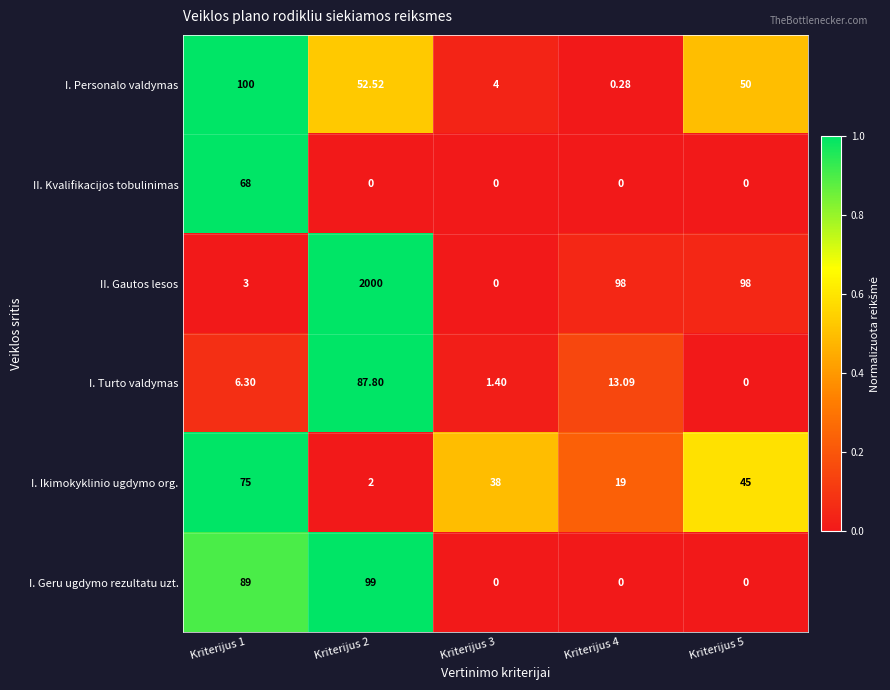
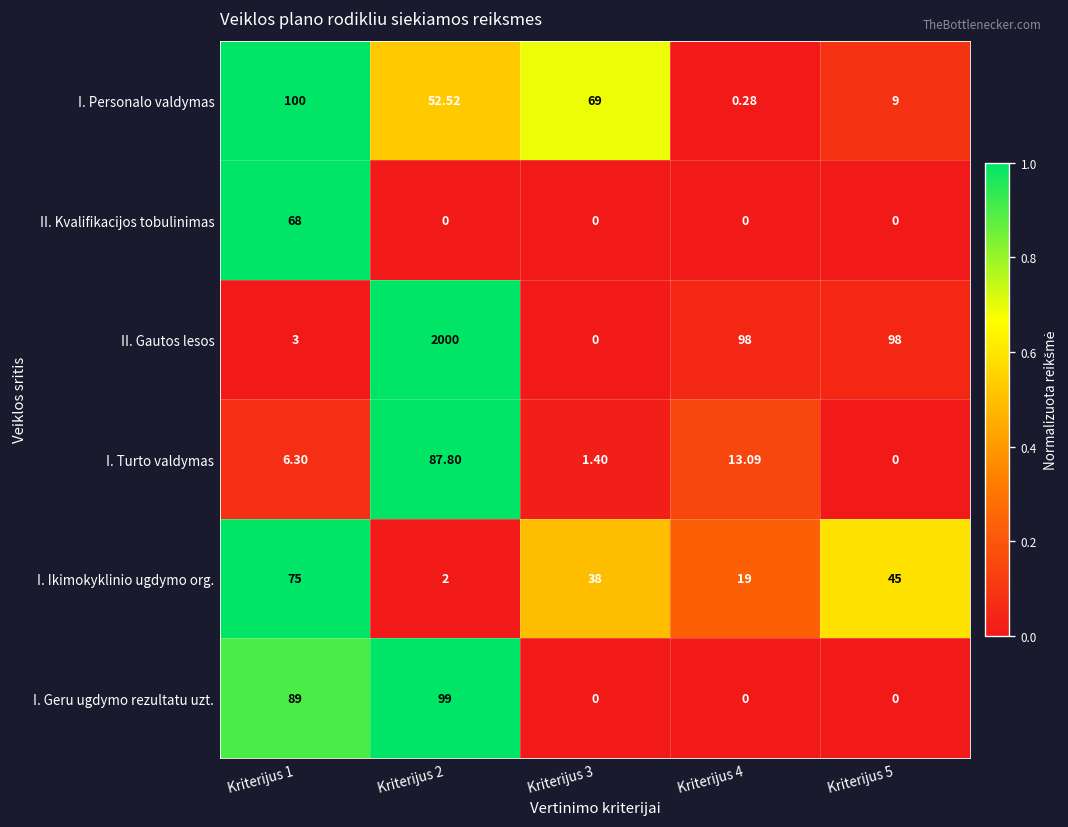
  {
    "I. Personalo valdymas": {
      "Kriterijus 1": 100,
      "Kriterijus 2": 52.52,
-     "Kriterijus 3": 4,
+     "Kriterijus 3": 69,
      "Kriterijus 4": 0.28,
-     "Kriterijus 5": 50
+     "Kriterijus 5": 9
    },
    "II. Kvalifikacijos tobulinimas": {
      "Kriterijus 1": 68,
      "Kriterijus 2": 0,
      "Kriterijus 3": 0,
      "Kriterijus 4": 0,
      "Kriterijus 5": 0
    },
    "II. Gautos lesos": {
      "Kriterijus 1": 3,
      "Kriterijus 2": 2000,
      "Kriterijus 3": 0,
      "Kriterijus 4": 98,
      "Kriterijus 5": 98
    },
    "I. Turto valdymas": {
      "Kriterijus 1": 6.30,
      "Kriterijus 2": 87.80,
      "Kriterijus 3": 1.40,
      "Kriterijus 4": 13.09,
      "Kriterijus 5": 0
    },
    "I. Ikimokyklinio ugdymo org.": {
      "Kriterijus 1": 75,
      "Kriterijus 2": 2,
      "Kriterijus 3": 38,
      "Kriterijus 4": 19,
      "Kriterijus 5": 45
    },
    "I. Geru ugdymo rezultatu uzt.": {
      "Kriterijus 1": 89,
      "Kriterijus 2": 99,
      "Kriterijus 3": 0,
      "Kriterijus 4": 0,
      "Kriterijus 5": 0
    }
  }
